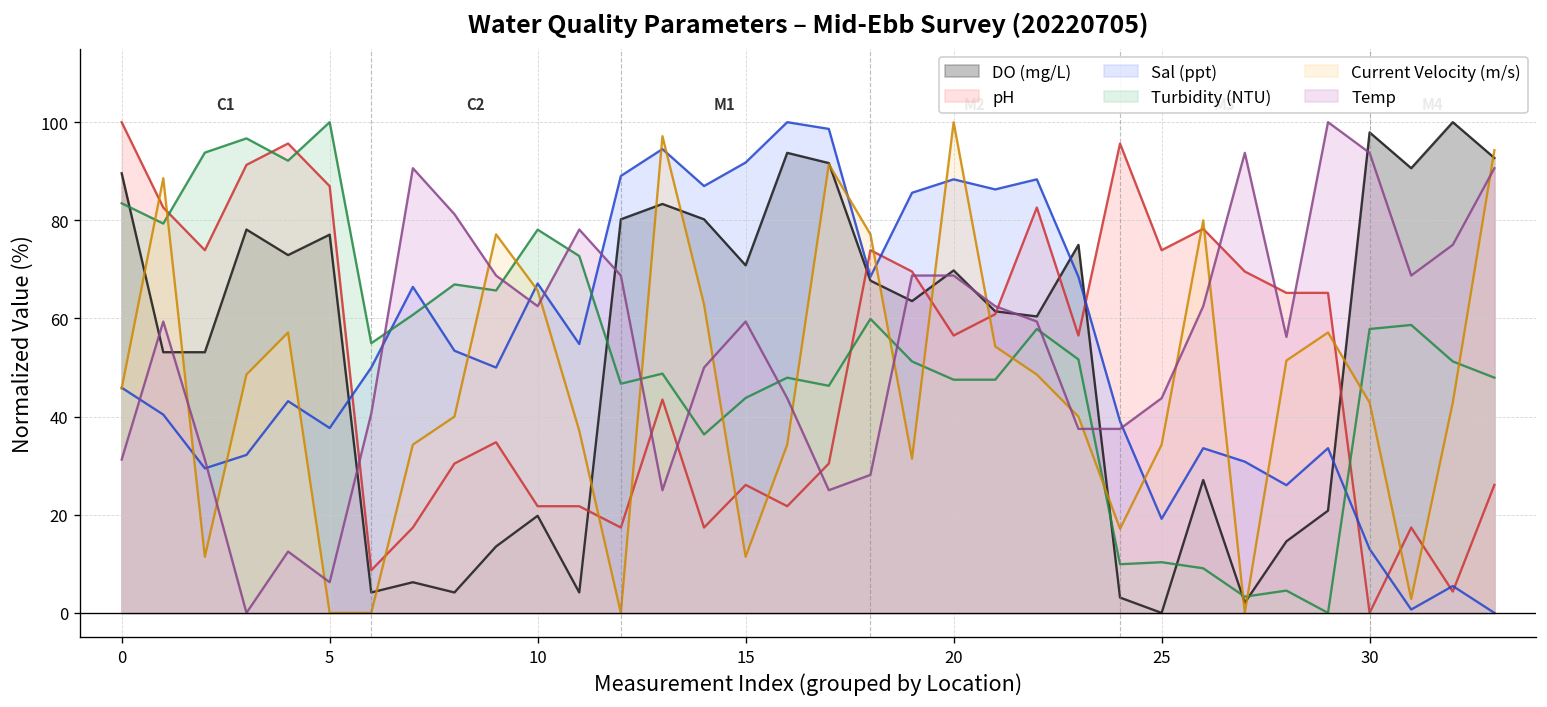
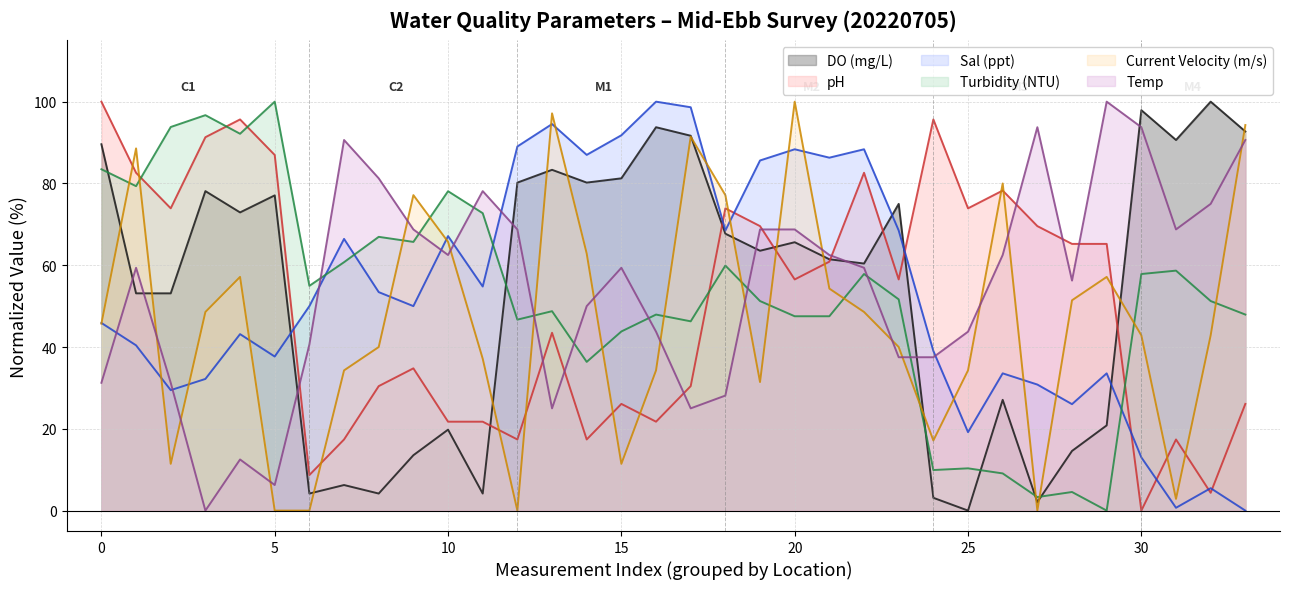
  {
    "DO (mg/L)": {
      "0": 90,
      "5": 77,
      "10": 20,
-     "15": 71,
-     "20": 70,
+     "15": 81,
+     "20": 66,
      "25": 0,
      "30": 98
    }
  }
